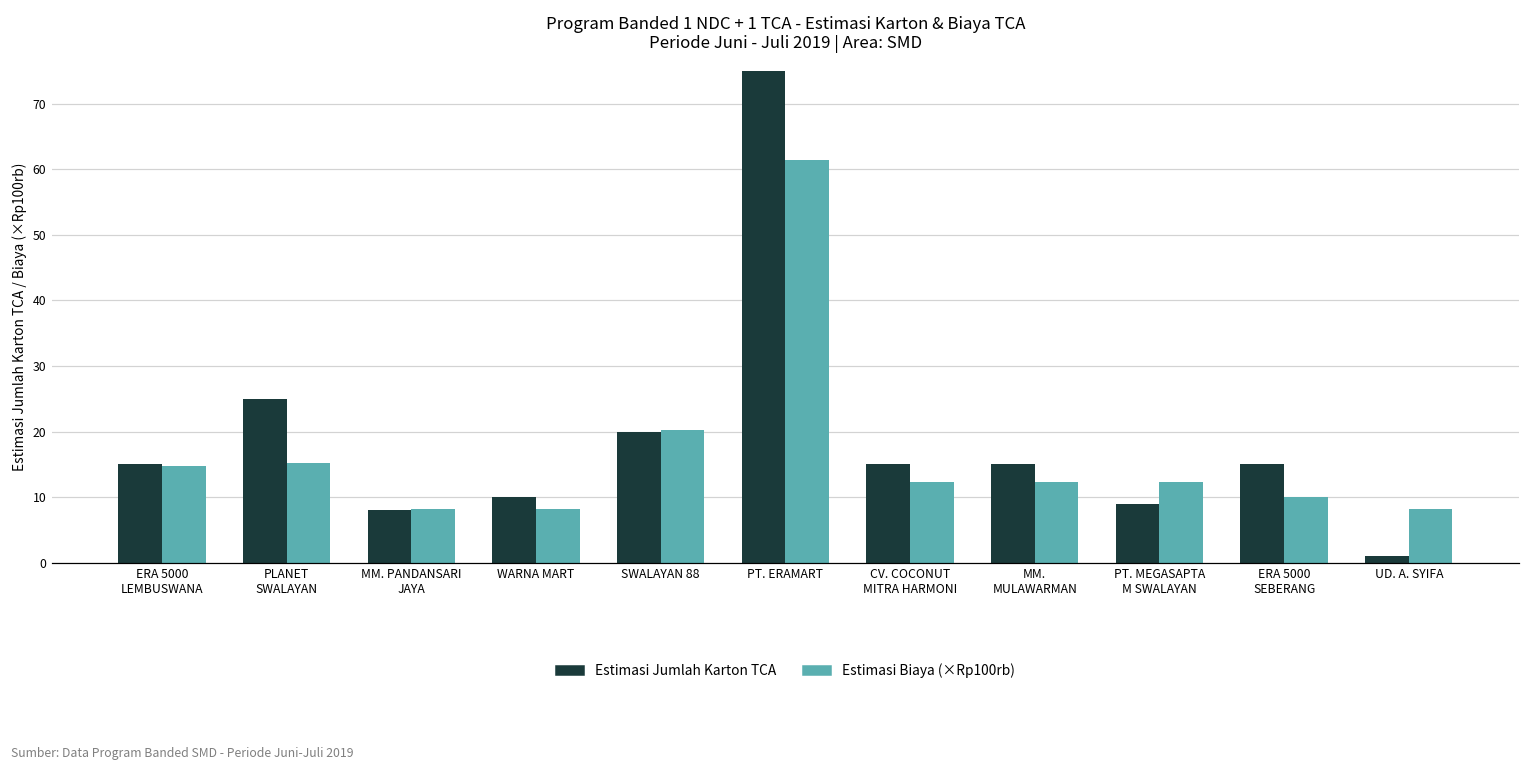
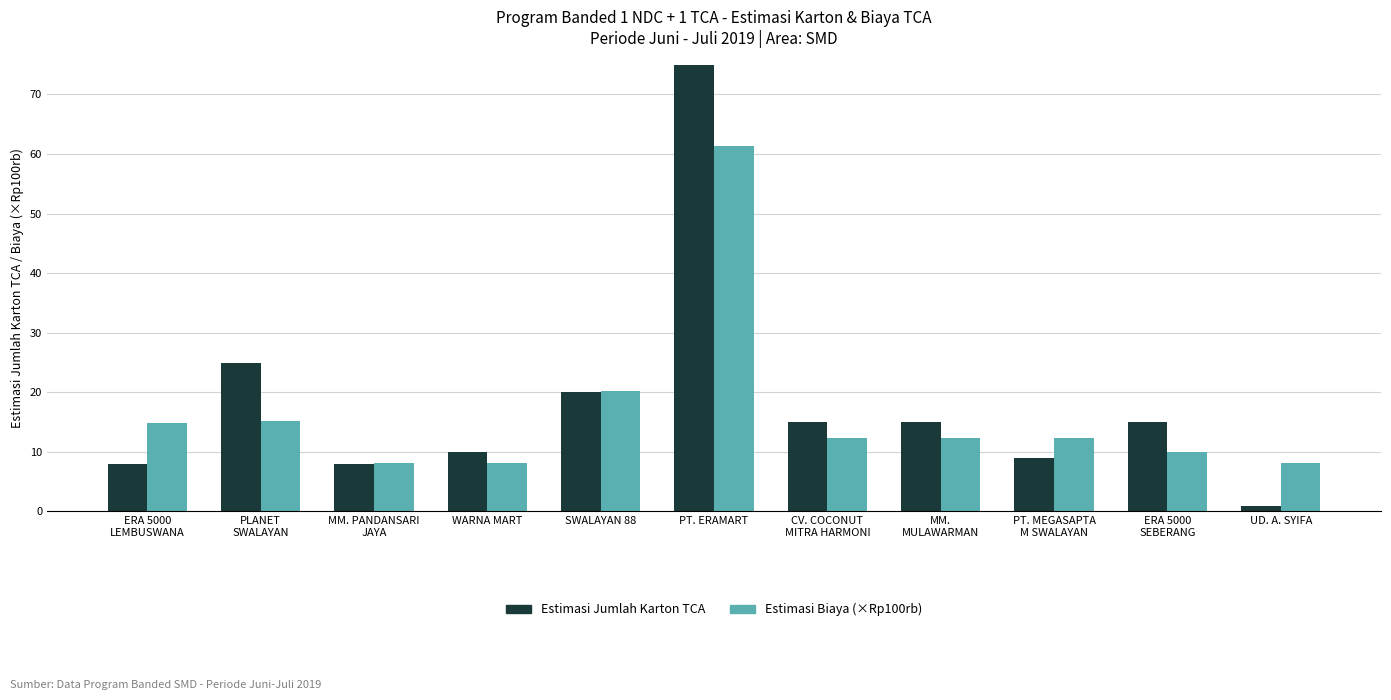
  {
    "Estimasi Jumlah Karton TCA": {
-     "ERA 5000 LEMBUSWANA": 15,
+     "ERA 5000 LEMBUSWANA": 8,
      "PLANET SWALAYAN": 25,
      "MM. PANDANSARI JAYA": 8,
      "WARNA MART": 10,
      "SWALAYAN 88": 20,
      "PT. ERAMART": 75,
      "CV. COCONUT MITRA HARMONI": 15,
      "MM. MULAWARMAN": 15,
      "PT. MEGASAPTA M SWALAYAN": 9,
      "ERA 5000 SEBERANG": 15,
      "UD. A. SYIFA": 1
    },
    "Estimasi Biaya (×Rp100rb)": {
      "ERA 5000 LEMBUSWANA": 15,
      "PLANET SWALAYAN": 15,
      "MM. PANDANSARI JAYA": 8,
      "WARNA MART": 8,
      "SWALAYAN 88": 20,
      "PT. ERAMART": 61,
      "CV. COCONUT MITRA HARMONI": 12,
      "MM. MULAWARMAN": 12,
      "PT. MEGASAPTA M SWALAYAN": 12,
      "ERA 5000 SEBERANG": 10,
      "UD. A. SYIFA": 8
    }
  }
